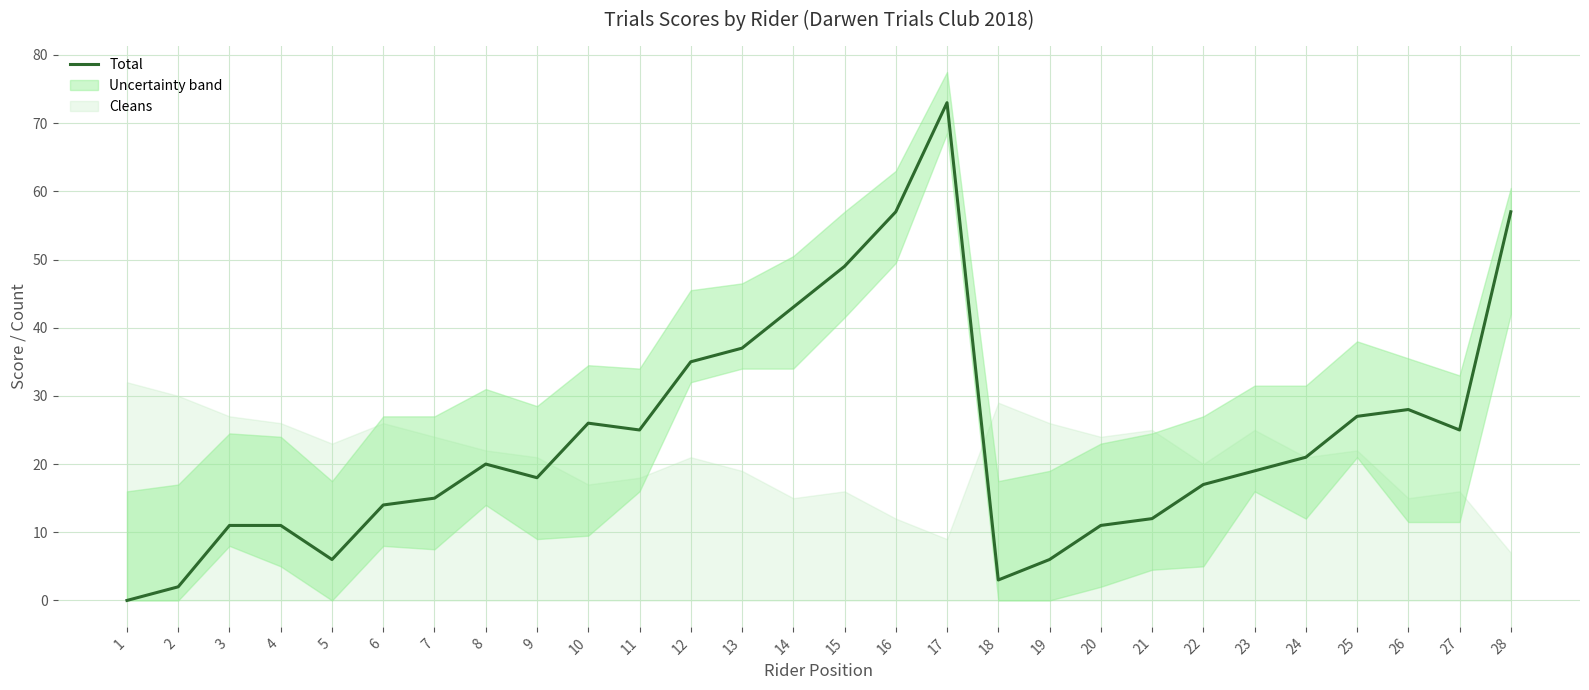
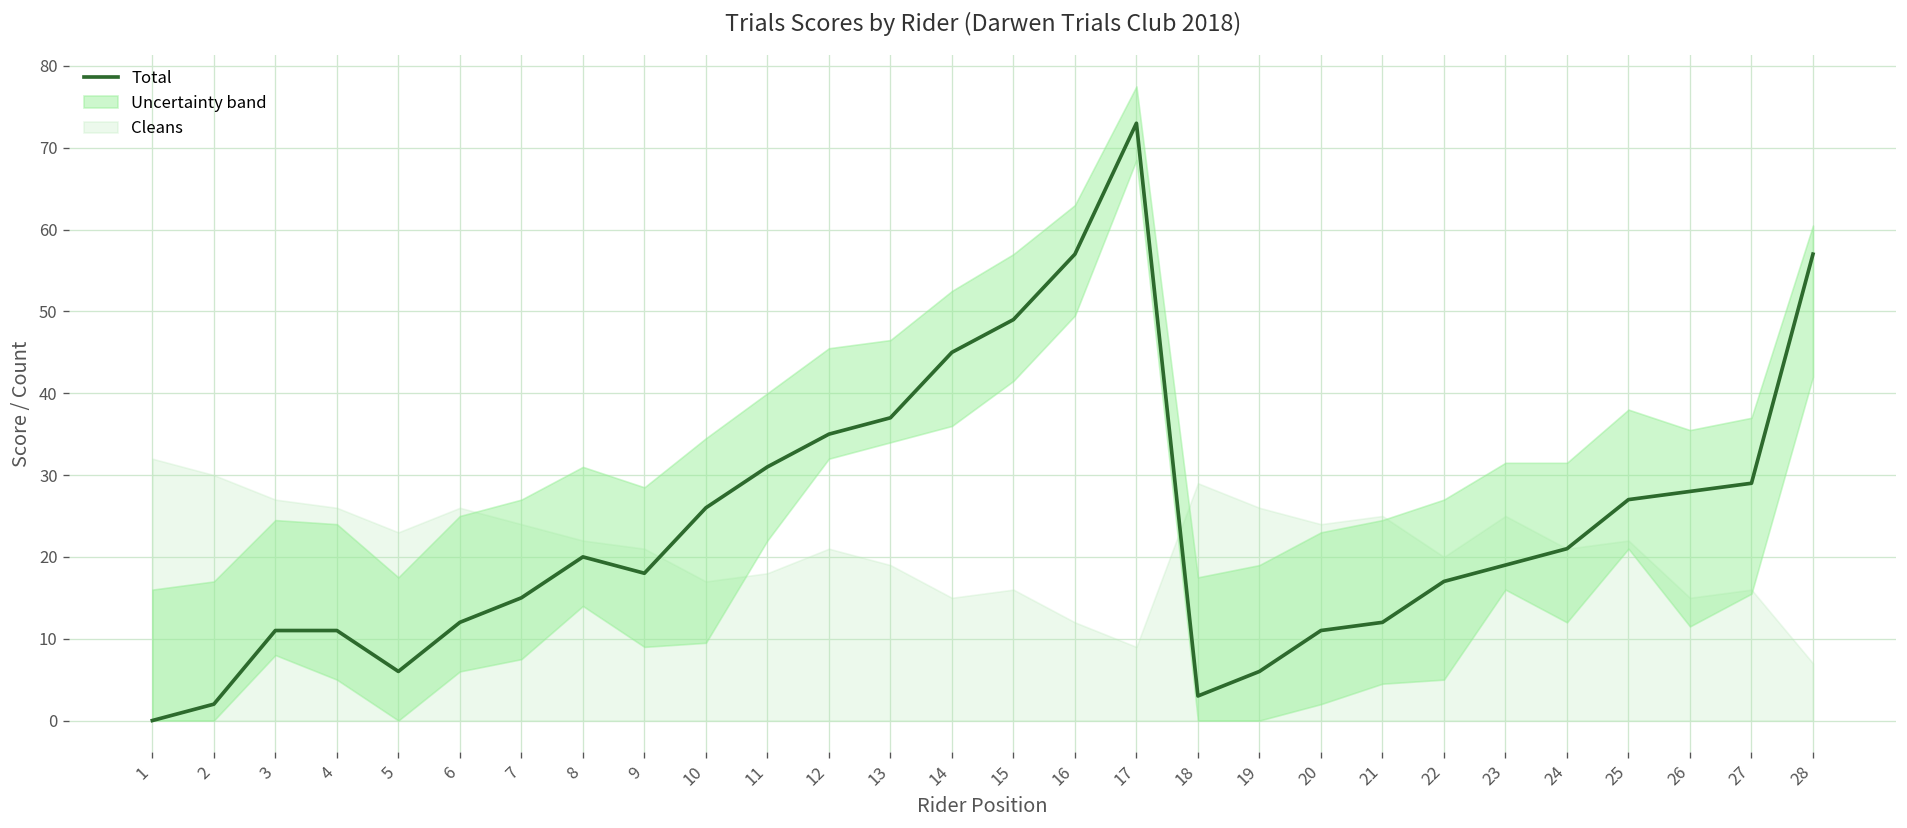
  {
    "Total": {
      "1": 0,
      "2": 2,
      "3": 11,
      "4": 11,
      "5": 6,
-     "6": 14,
+     "6": 12,
      "7": 15,
      "8": 20,
      "9": 18,
      "10": 26,
-     "11": 25,
+     "11": 31,
      "12": 35,
      "13": 37,
-     "14": 43,
+     "14": 45,
      "15": 49,
      "16": 57,
      "17": 73,
      "18": 3,
      "19": 6,
      "20": 11,
      "21": 12,
      "22": 17,
      "23": 19,
      "25": 27,
      "26": 28,
-     "27": 25,
+     "27": 29,
      "28": 57
    }
  }
